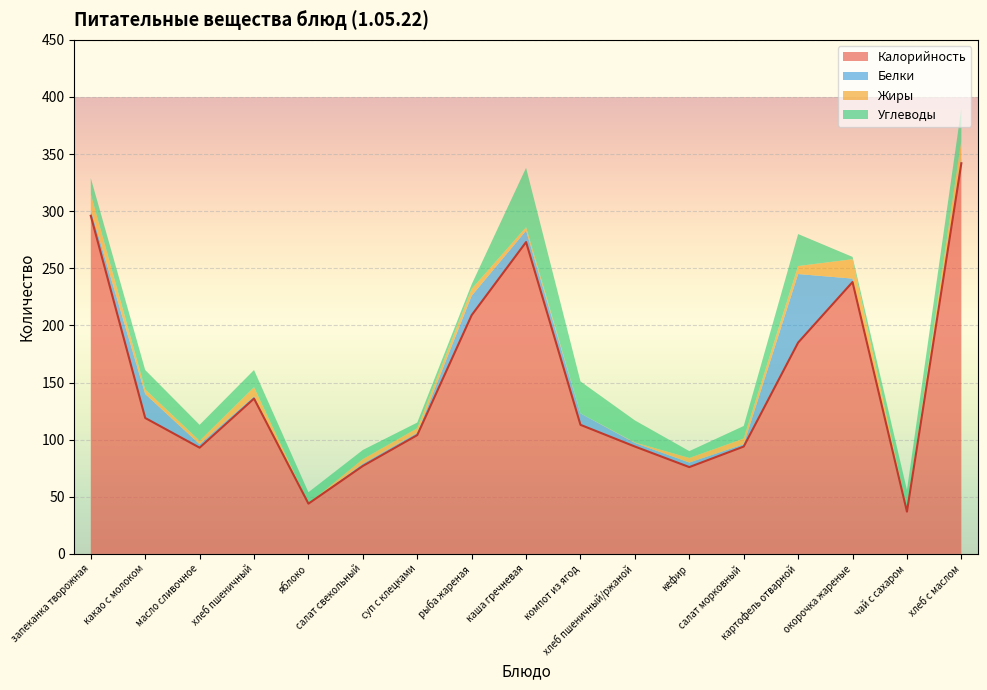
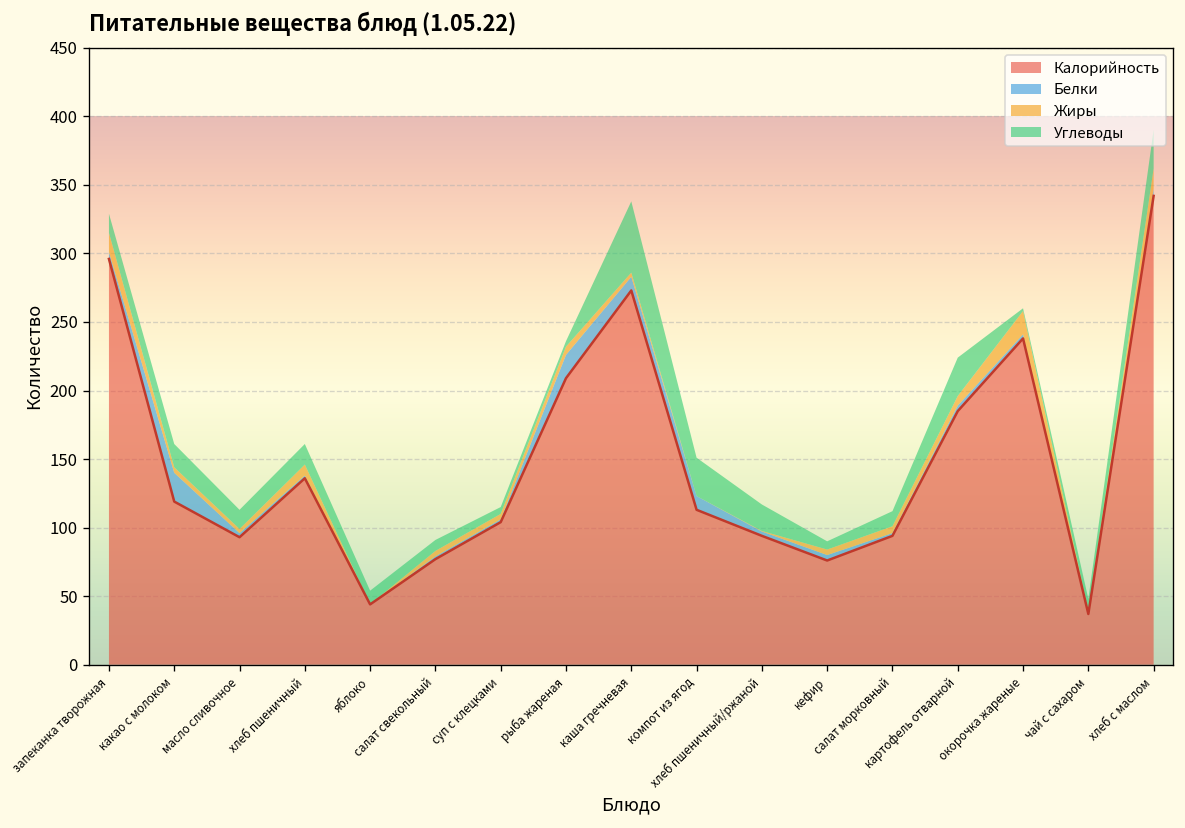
  {
    "Калорийность": {
      "запеканка творожная": 296,
      "какао с молоком": 119,
      "масло сливочное": 93,
      "рыба жареная": 209,
      "каша гречневая": 273,
      "компот из ягод": 113,
      "хлеб пшеничный/ржаной": 94,
      "кефир": 76,
      "картофель отварной": 185,
      "окорочка жареные": 238,
      "хлеб с маслом": 342
    },
    "Белки": {
      "запеканка творожная": 5,
      "какао с молоком": 21,
      "масло сливочное": 3,
      "рыба жареная": 17,
      "каша гречневая": 10,
      "кефир": 4,
-     "картофель отварной": 60,
+     "картофель отварной": 4,
      "окорочка жареные": 3,
      "хлеб с маслом": 5
    },
    "Жиры": {
      "запеканка творожная": 14,
      "какао с молоком": 4,
      "масло сливочное": 3,
      "хлеб пшеничный": 8,
      "салат свекольный": 4,
      "суп с клецками": 4,
      "рыба жареная": 6,
      "каша гречневая": 3,
      "кефир": 4,
      "салат морковный": 5,
      "картофель отварной": 7,
      "хлеб с маслом": 15
    },
    "Углеводы": {
      "запеканка творожная": 14,
      "какао с молоком": 17,
      "масло сливочное": 14,
      "хлеб пшеничный": 15,
      "яблоко": 10,
      "салат свекольный": 8,
      "суп с клецками": 5,
      "рыба жареная": 4,
      "каша гречневая": 52,
      "компот из ягод": 28,
      "хлеб пшеничный/ржаной": 19,
      "кефир": 6,
      "салат морковный": 11,
      "картофель отварной": 28,
-     "чай с сахаром": 17
+     "чай с сахаром": 9
    }
  }
